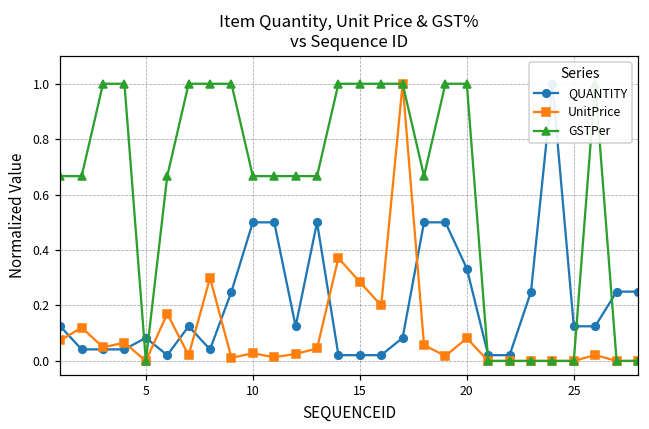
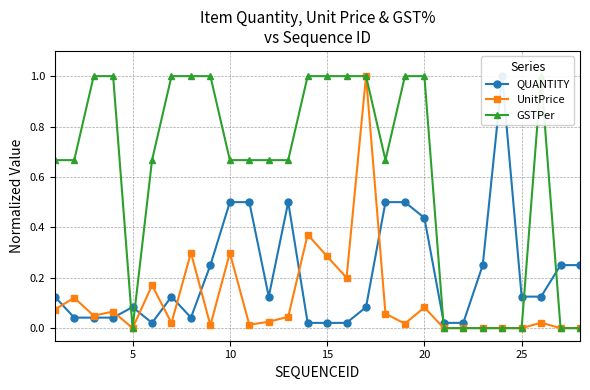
  {
    "QUANTITY": {
      "5": 0.08,
      "10": 0.50,
      "15": 0.02,
-     "20": 0.33,
+     "20": 0.44,
      "25": 0.13
    },
    "UnitPrice": {
-     "10": 0.03,
+     "10": 0.30,
      "15": 0.28,
      "20": 0.08
    },
    "GSTPer": {
      "10": 0.67,
      "15": 1.00,
      "20": 1.00
    }
  }
